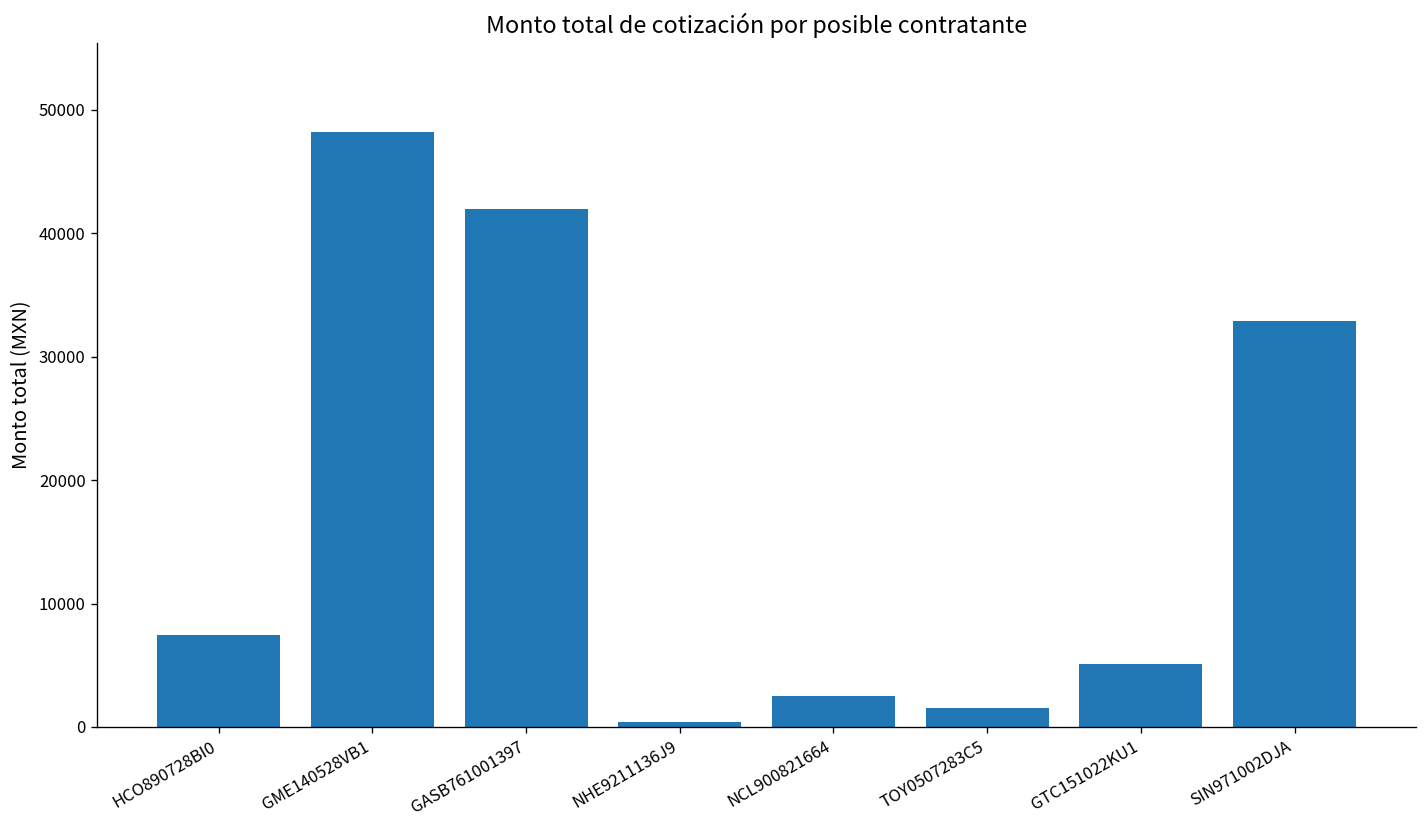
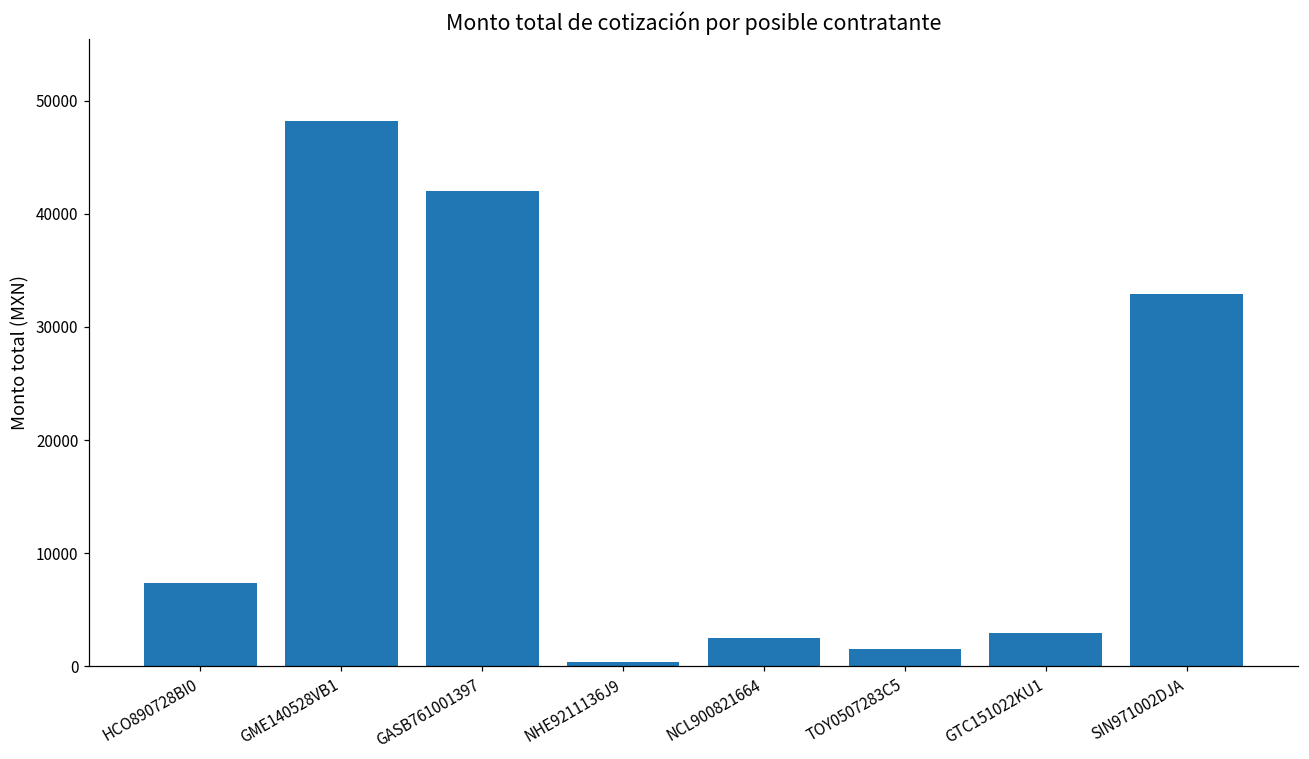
  {
    "HCO890728BI0": 7400,
    "GME140528VB1": 48200,
    "GASB761001397": 42000,
    "NHE9211136J9": 400,
    "NCL900821664": 2500,
    "TOY0507283C5": 1500,
-   "GTC151022KU1": 5100,
+   "GTC151022KU1": 2900,
    "SIN971002DJA": 32900
  }
